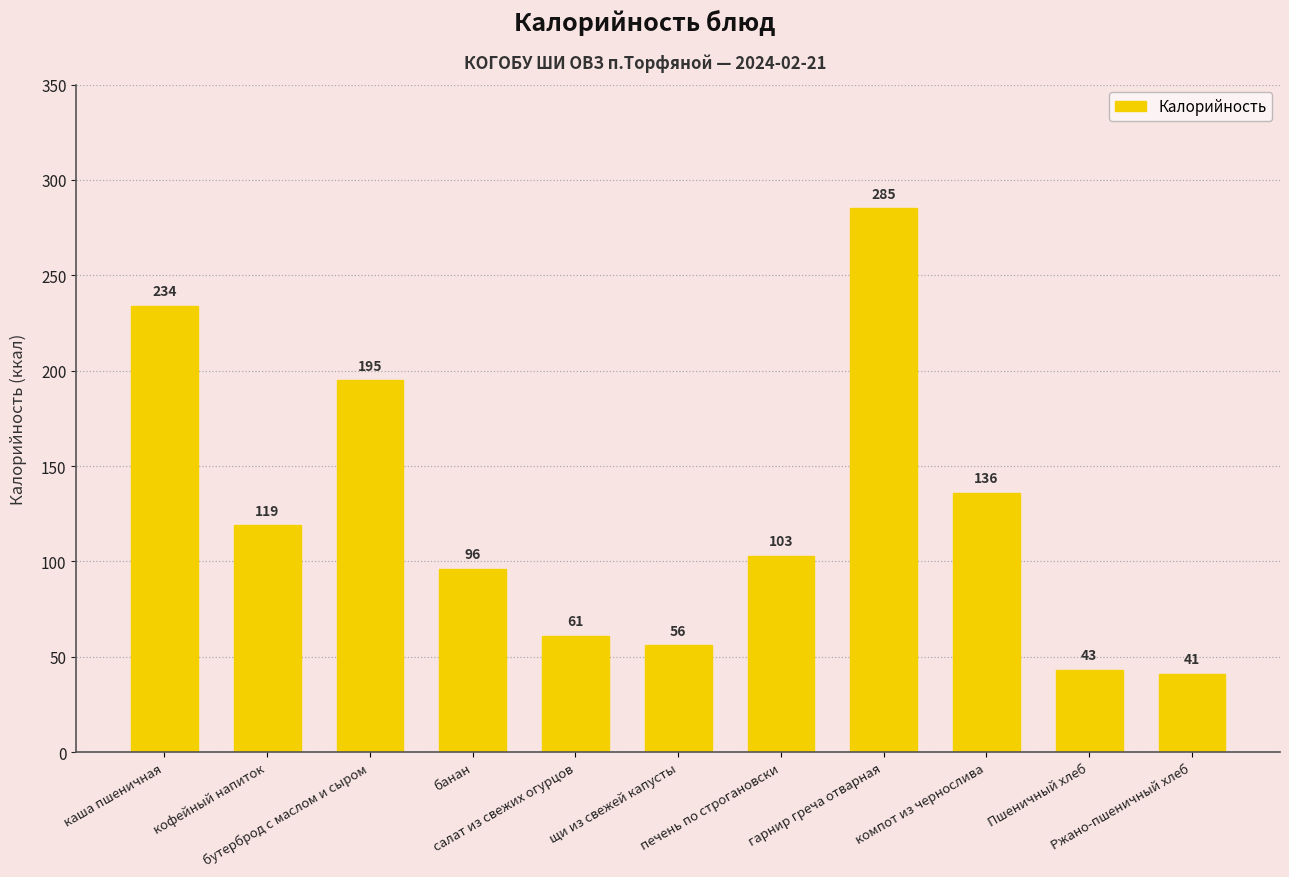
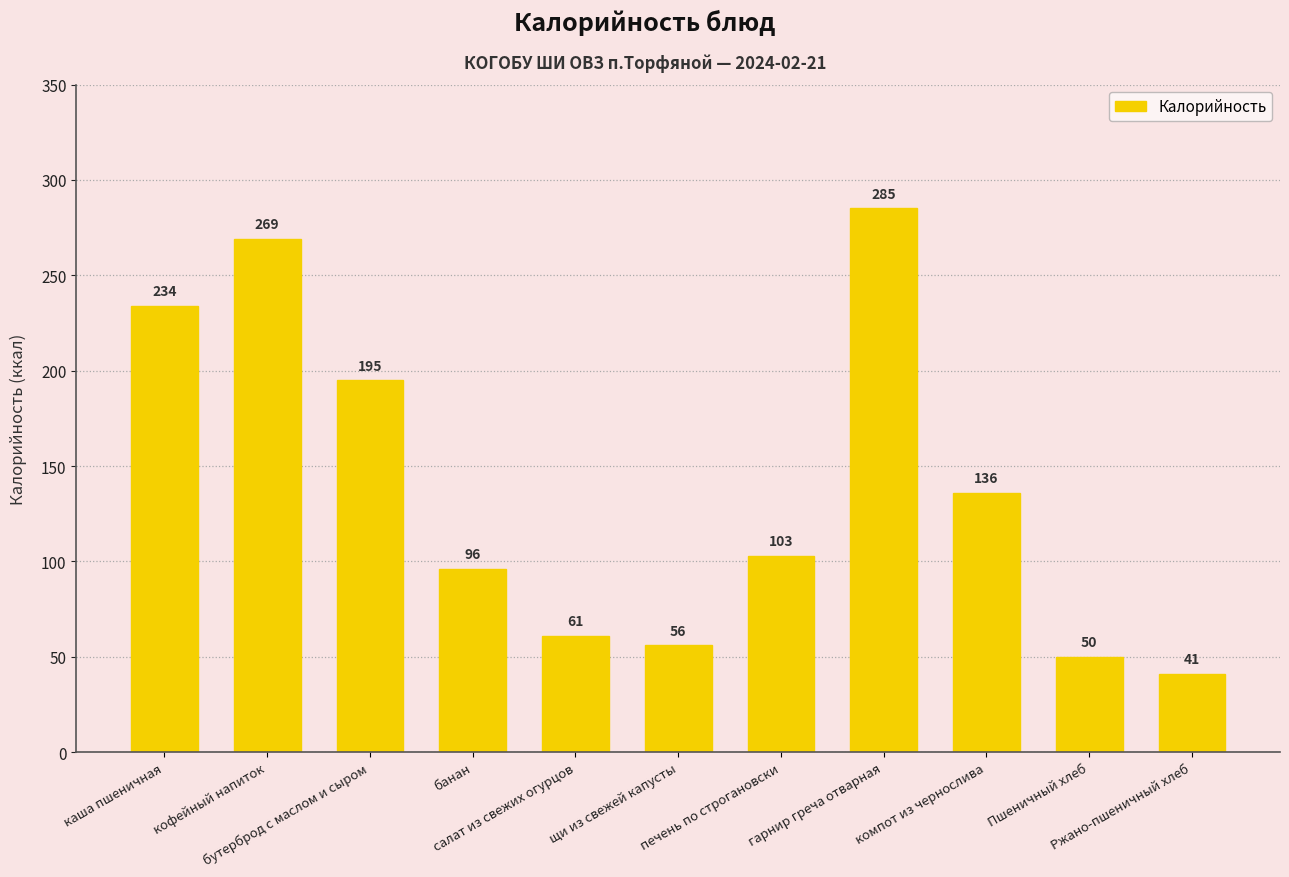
  {
    "каша пшеничная": 234,
-   "кофейный напиток": 119,
+   "кофейный напиток": 269,
    "бутерброд с маслом и сыром": 195,
    "банан": 96,
    "салат из свежих огурцов": 61,
    "щи из свежей капусты": 56,
    "печень по строгановски": 103,
    "гарнир греча отварная": 285,
    "компот из чернослива": 136,
-   "Пшеничный хлеб": 43,
+   "Пшеничный хлеб": 50,
    "Ржано-пшеничный хлеб": 41
  }
